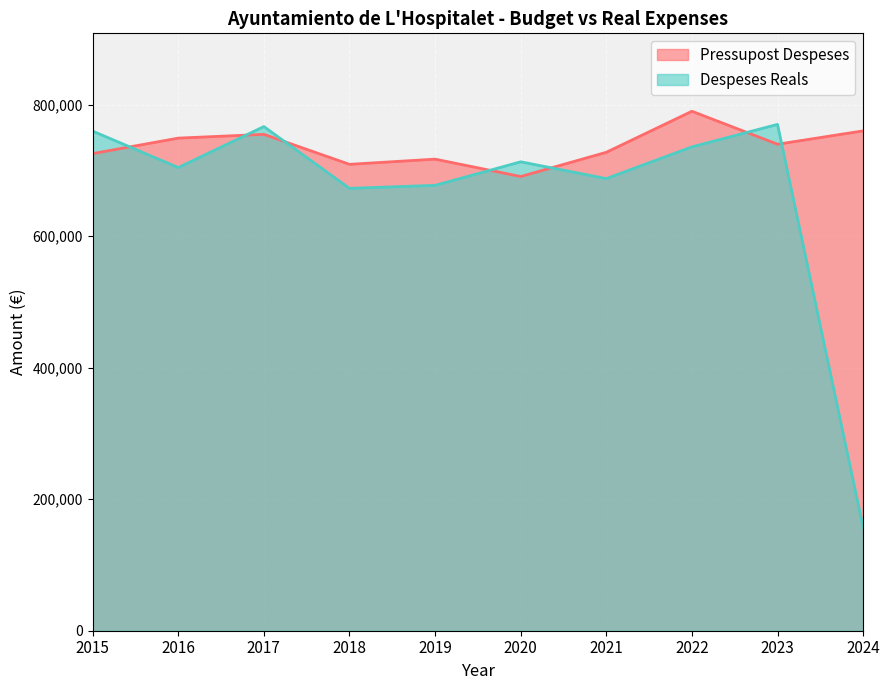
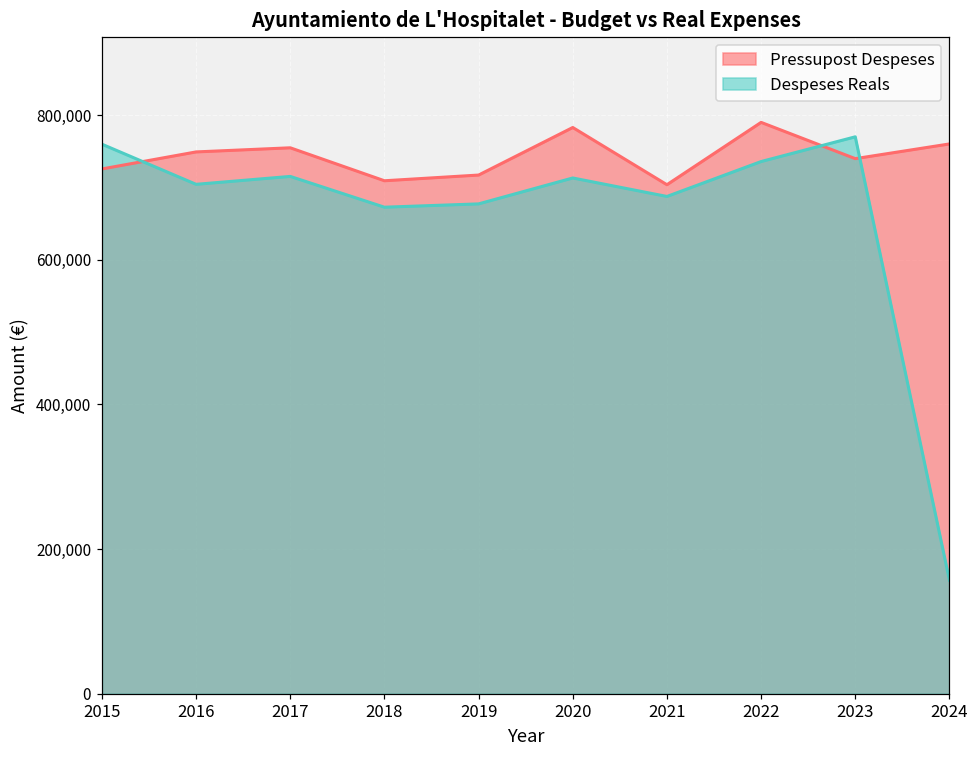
  {
    "Pressupost Despeses": {
      "2015": "730,000",
      "2016": "750,000",
      "2017": "750,000",
      "2018": "710,000",
      "2019": "720,000",
-     "2020": "690,000",
-     "2021": "730,000",
+     "2020": "780,000",
+     "2021": "700,000",
      "2022": "790,000",
      "2023": "740,000",
      "2024": "760,000"
    },
    "Despeses Reals": {
      "2015": "760,000",
      "2016": "700,000",
-     "2017": "770,000",
+     "2017": "720,000",
      "2018": "670,000",
      "2019": "680,000",
      "2020": "710,000",
      "2021": "690,000",
      "2022": "740,000",
      "2023": "770,000",
      "2024": "160,000"
    }
  }
